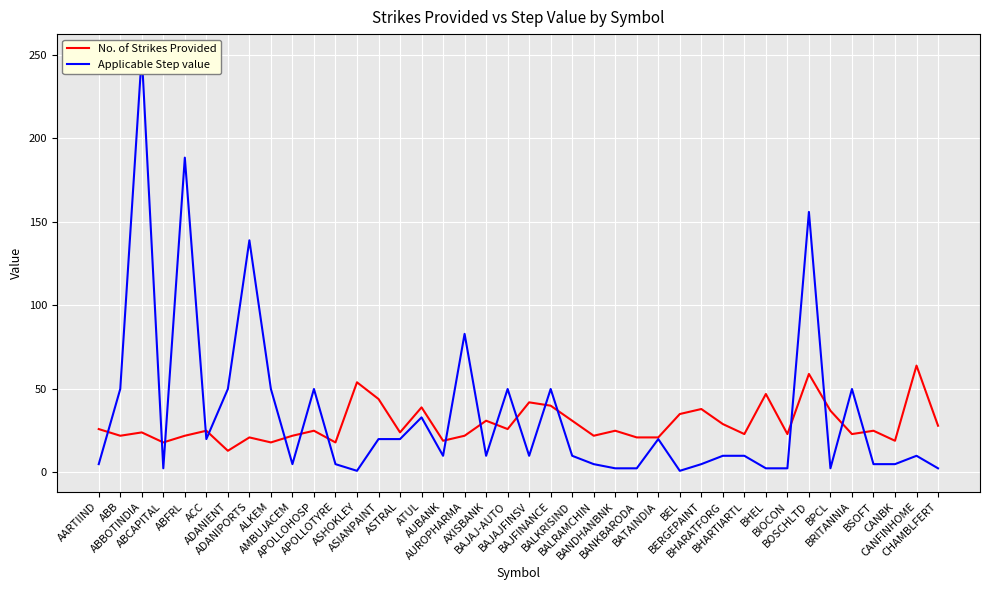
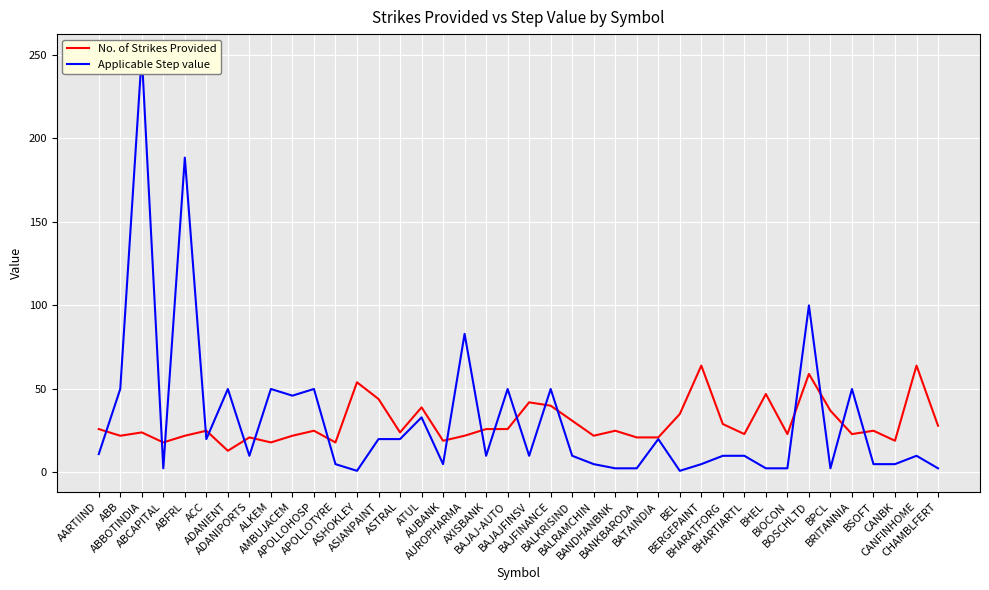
  {
    "No. of Strikes Provided": {
      "AARTIIND": 26,
      "ABB": 22,
      "ABBOTINDIA": 24,
      "ABCAPITAL": 18,
      "ABFRL": 22,
      "ACC": 25,
      "ADANIENT": 13,
      "ADANIPORTS": 21,
      "ALKEM": 18,
      "AMBUJACEM": 22,
      "APOLLOHOSP": 25,
      "APOLLOTYRE": 18,
      "ASHOKLEY": 54,
      "ASIANPAINT": 44,
      "ASTRAL": 24,
      "ATUL": 39,
      "AUBANK": 19,
      "AUROPHARMA": 22,
-     "AXISBANK": 31,
+     "AXISBANK": 26,
      "BAJAJ-AUTO": 26,
      "BAJAJFINSV": 42,
      "BAJFINANCE": 40,
      "BALKRISIND": 31,
      "BALRAMCHIN": 22,
      "BANDHANBNK": 25,
      "BANKBARODA": 21,
      "BEL": 35,
-     "BERGEPAINT": 38,
+     "BERGEPAINT": 64,
      "BHARATFORG": 29,
      "BHARTIARTL": 23,
      "BHEL": 47,
      "BIOCON": 23,
      "BOSCHLTD": 59,
      "BPCL": 37,
      "BRITANNIA": 23,
      "BSOFT": 25,
      "CANBK": 19,
      "CANFINHOME": 64,
      "CHAMBLFERT": 28
    },
    "Applicable Step value": {
-     "AARTIIND": 5,
+     "AARTIIND": 11,
      "ABB": 50,
      "ABCAPITAL": 3,
      "ABFRL": 189,
      "ACC": 20,
      "ADANIENT": 50,
-     "ADANIPORTS": 139,
+     "ADANIPORTS": 10,
      "ALKEM": 50,
-     "AMBUJACEM": 5,
+     "AMBUJACEM": 46,
      "APOLLOHOSP": 50,
      "APOLLOTYRE": 5,
      "ASHOKLEY": 1,
      "ASIANPAINT": 20,
      "ASTRAL": 20,
      "ATUL": 33,
-     "AUBANK": 10,
+     "AUBANK": 5,
      "AUROPHARMA": 83,
      "AXISBANK": 10,
      "BAJAJ-AUTO": 50,
      "BAJAJFINSV": 10,
      "BAJFINANCE": 50,
      "BALKRISIND": 10,
      "BALRAMCHIN": 5,
      "BANDHANBNK": 3,
      "BANKBARODA": 3,
      "BEL": 1,
      "BERGEPAINT": 5,
      "BHARATFORG": 10,
      "BHARTIARTL": 10,
      "BHEL": 3,
      "BIOCON": 3,
-     "BOSCHLTD": 156,
+     "BOSCHLTD": 100,
      "BPCL": 3,
      "BRITANNIA": 50,
      "BSOFT": 5,
      "CANBK": 5,
      "CANFINHOME": 10,
      "CHAMBLFERT": 3
    }
  }
